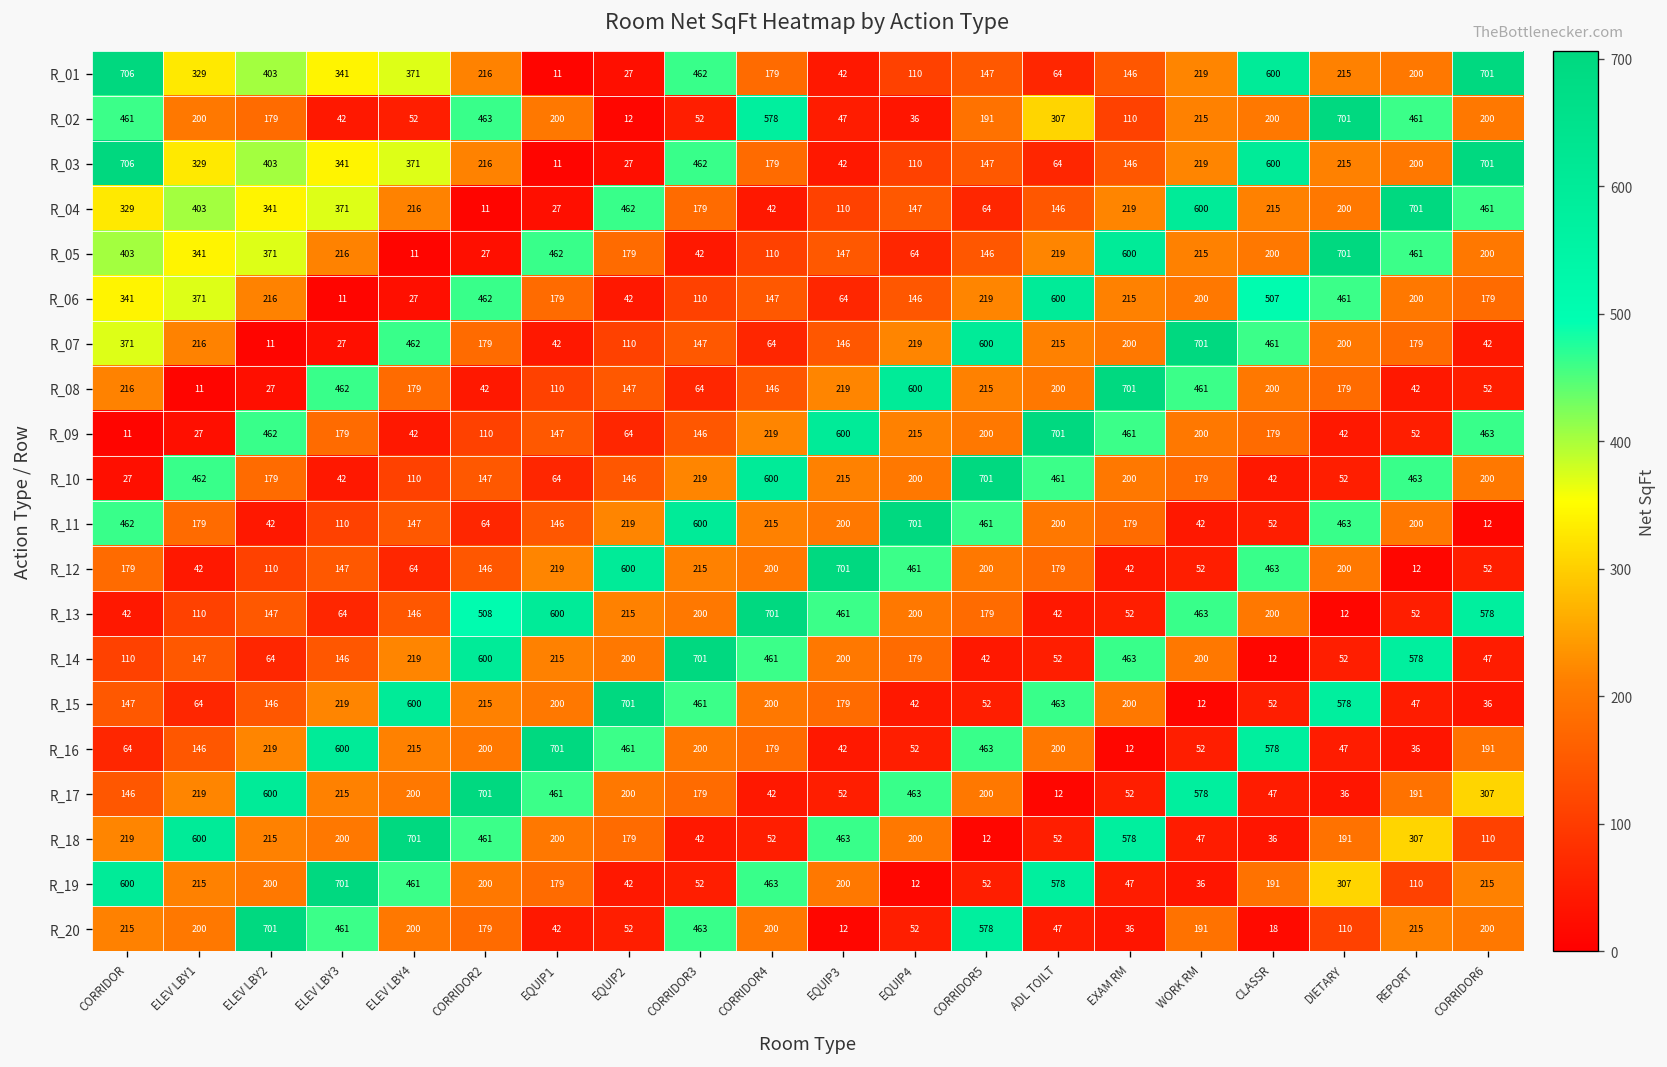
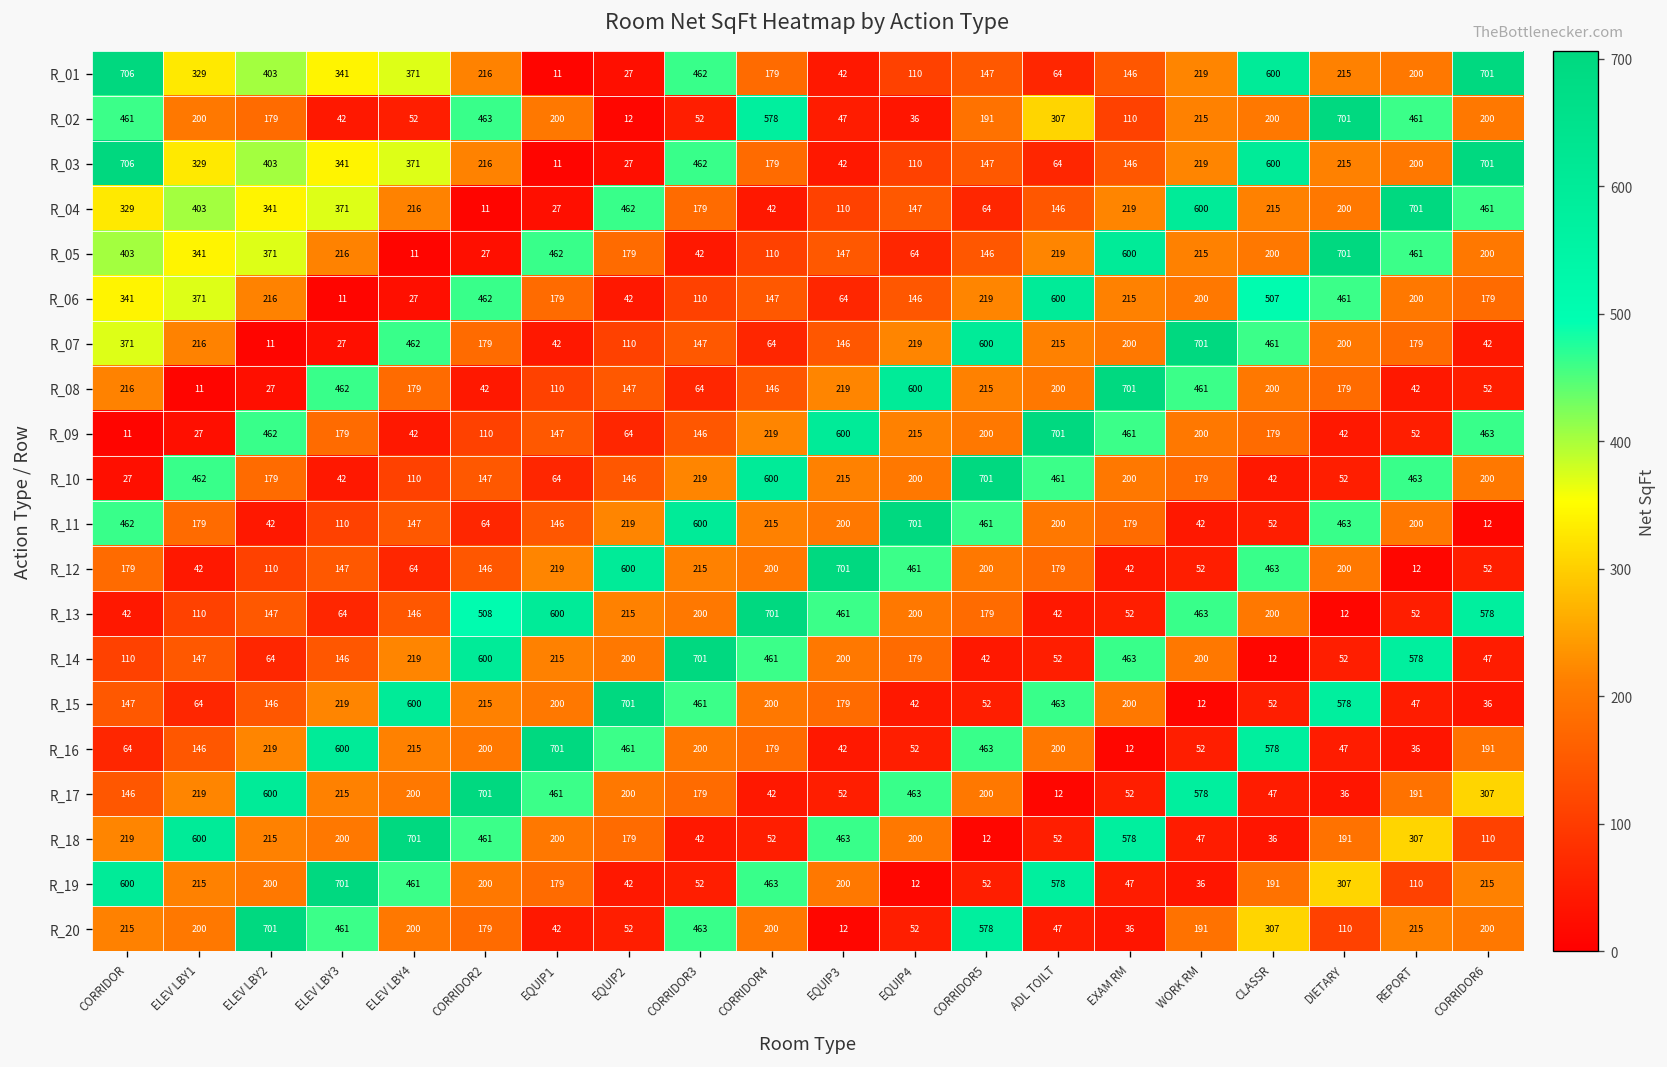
  {
    "R_20": {
      "CORRIDOR": 215,
      "ELEV LBY1": 200,
      "ELEV LBY2": 701,
      "ELEV LBY3": 461,
      "ELEV LBY4": 200,
      "CORRIDOR2": 179,
      "EQUIP1": 42,
      "EQUIP2": 52,
      "CORRIDOR3": 463,
      "CORRIDOR4": 200,
      "EQUIP3": 12,
      "EQUIP4": 52,
      "CORRIDOR5": 578,
      "ADL TOILT": 47,
      "EXAM RM": 36,
      "WORK RM": 191,
-     "CLASSR": 18,
+     "CLASSR": 307,
      "DIETARY": 110,
      "REPORT": 215,
      "CORRIDOR6": 200
    }
  }
